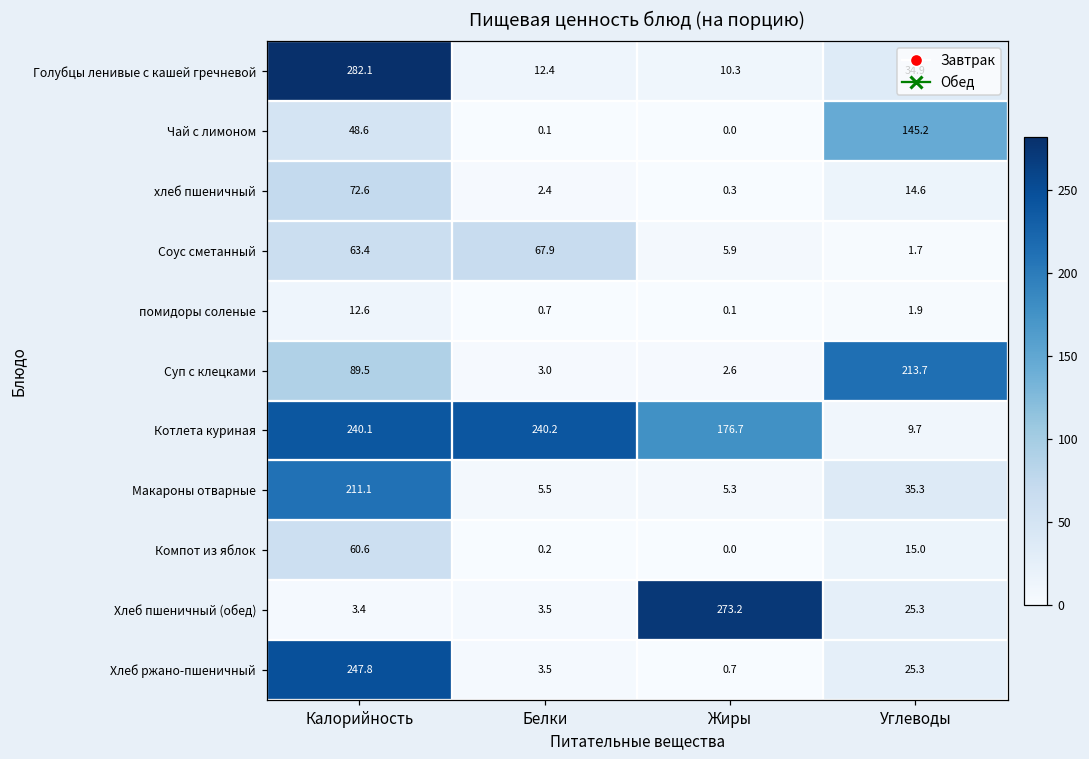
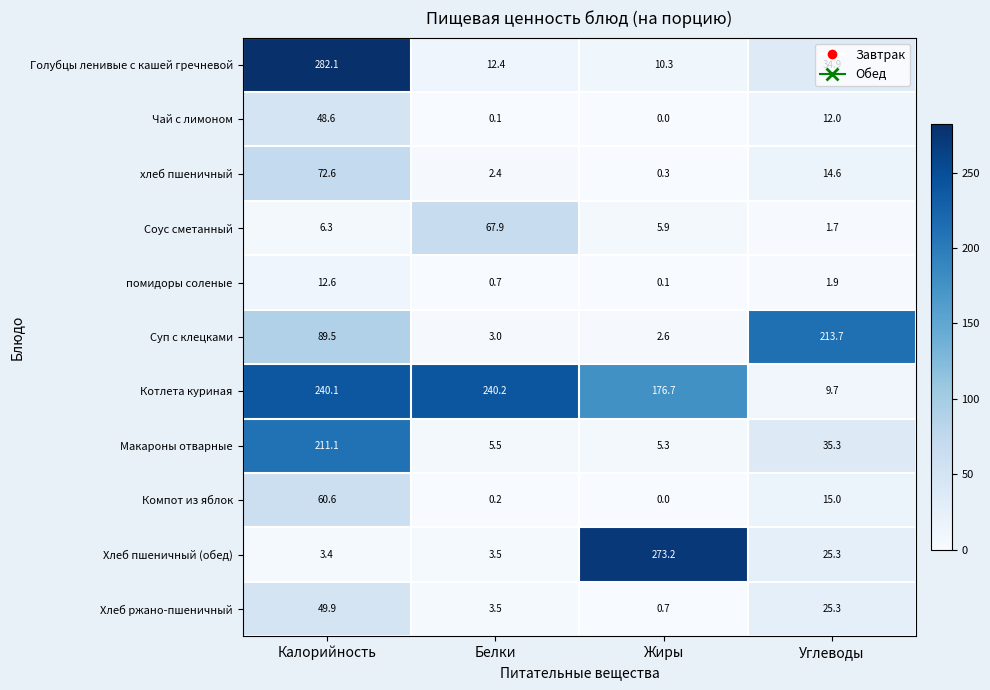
  {
    "Голубцы ленивые с кашей гречневой": {
      "Калорийность": 282.1,
      "Белки": 12.4,
      "Жиры": 10.3
    },
    "Чай с лимоном": {
      "Калорийность": 48.6,
      "Белки": 0.1,
      "Жиры": 0.0,
-     "Углеводы": 145.2
+     "Углеводы": 12.0
    },
    "хлеб пшеничный": {
      "Калорийность": 72.6,
      "Белки": 2.4,
      "Жиры": 0.3,
      "Углеводы": 14.6
    },
    "Соус сметанный": {
-     "Калорийность": 63.4,
+     "Калорийность": 6.3,
      "Белки": 67.9,
      "Жиры": 5.9,
      "Углеводы": 1.7
    },
    "помидоры соленые": {
      "Калорийность": 12.6,
      "Белки": 0.7,
      "Жиры": 0.1,
      "Углеводы": 1.9
    },
    "Суп с клецками": {
      "Калорийность": 89.5,
      "Белки": 3.0,
      "Жиры": 2.6,
      "Углеводы": 213.7
    },
    "Котлета куриная": {
      "Калорийность": 240.1,
      "Белки": 240.2,
      "Жиры": 176.7,
      "Углеводы": 9.7
    },
    "Макароны отварные": {
      "Калорийность": 211.1,
      "Белки": 5.5,
      "Жиры": 5.3,
      "Углеводы": 35.3
    },
    "Компот из яблок": {
      "Калорийность": 60.6,
      "Белки": 0.2,
      "Жиры": 0.0,
      "Углеводы": 15.0
    },
    "Хлеб пшеничный (обед)": {
      "Калорийность": 3.4,
      "Белки": 3.5,
      "Жиры": 273.2,
      "Углеводы": 25.3
    },
    "Хлеб ржано-пшеничный": {
-     "Калорийность": 247.8,
+     "Калорийность": 49.9,
      "Белки": 3.5,
      "Жиры": 0.7,
      "Углеводы": 25.3
    }
  }
